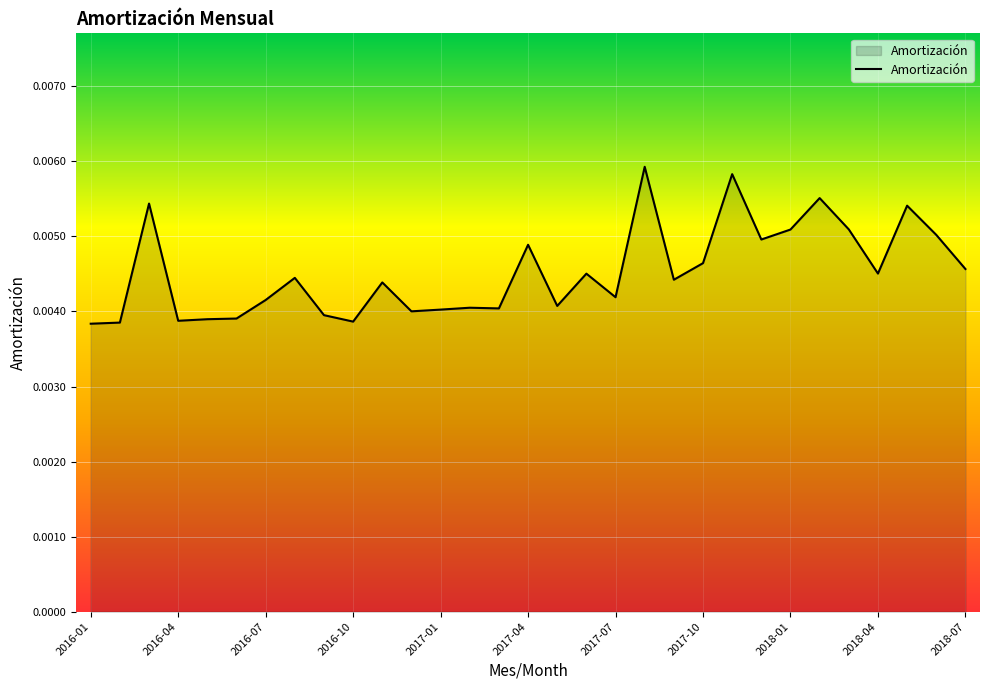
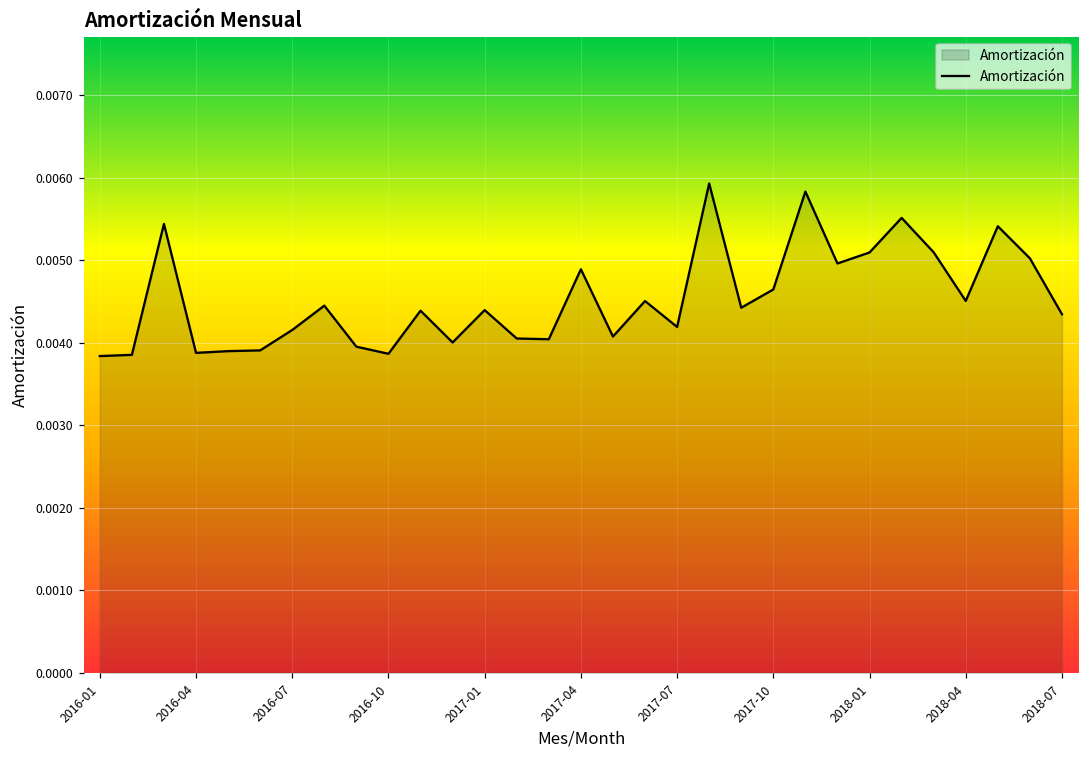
  {
    "2016-01": 0.0038,
    "2016-04": 0.0039,
    "2016-07": 0.0042,
    "2016-10": 0.0039,
-   "2017-01": 0.0040,
+   "2017-01": 0.0044,
    "2017-04": 0.0049,
    "2017-07": 0.0042,
    "2017-10": 0.0046,
    "2018-01": 0.0051,
    "2018-04": 0.0045,
-   "2018-07": 0.0046
+   "2018-07": 0.0043
  }
